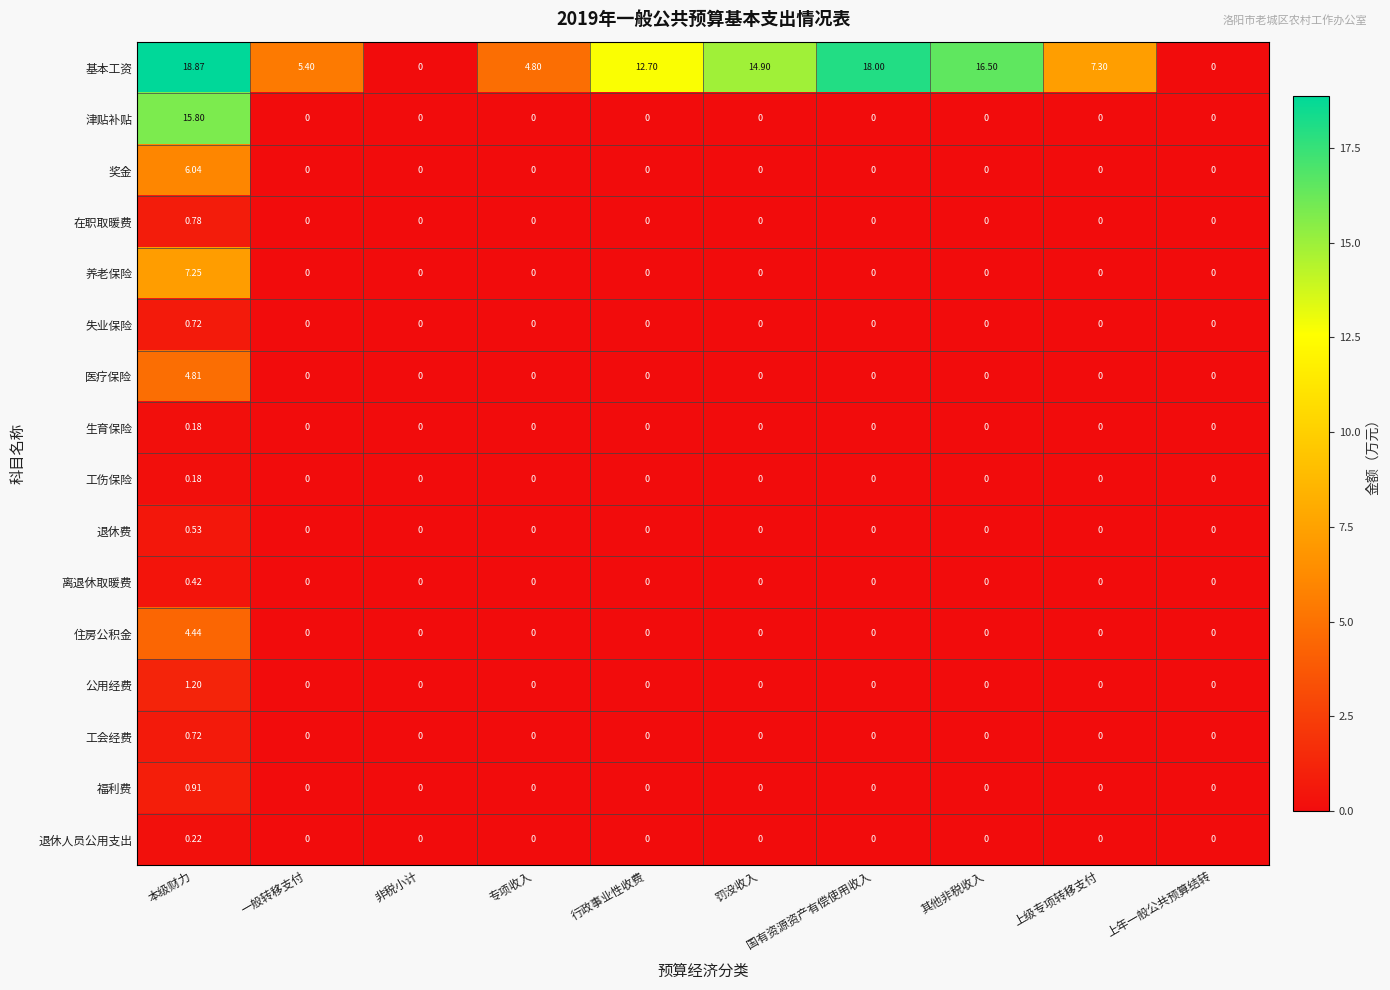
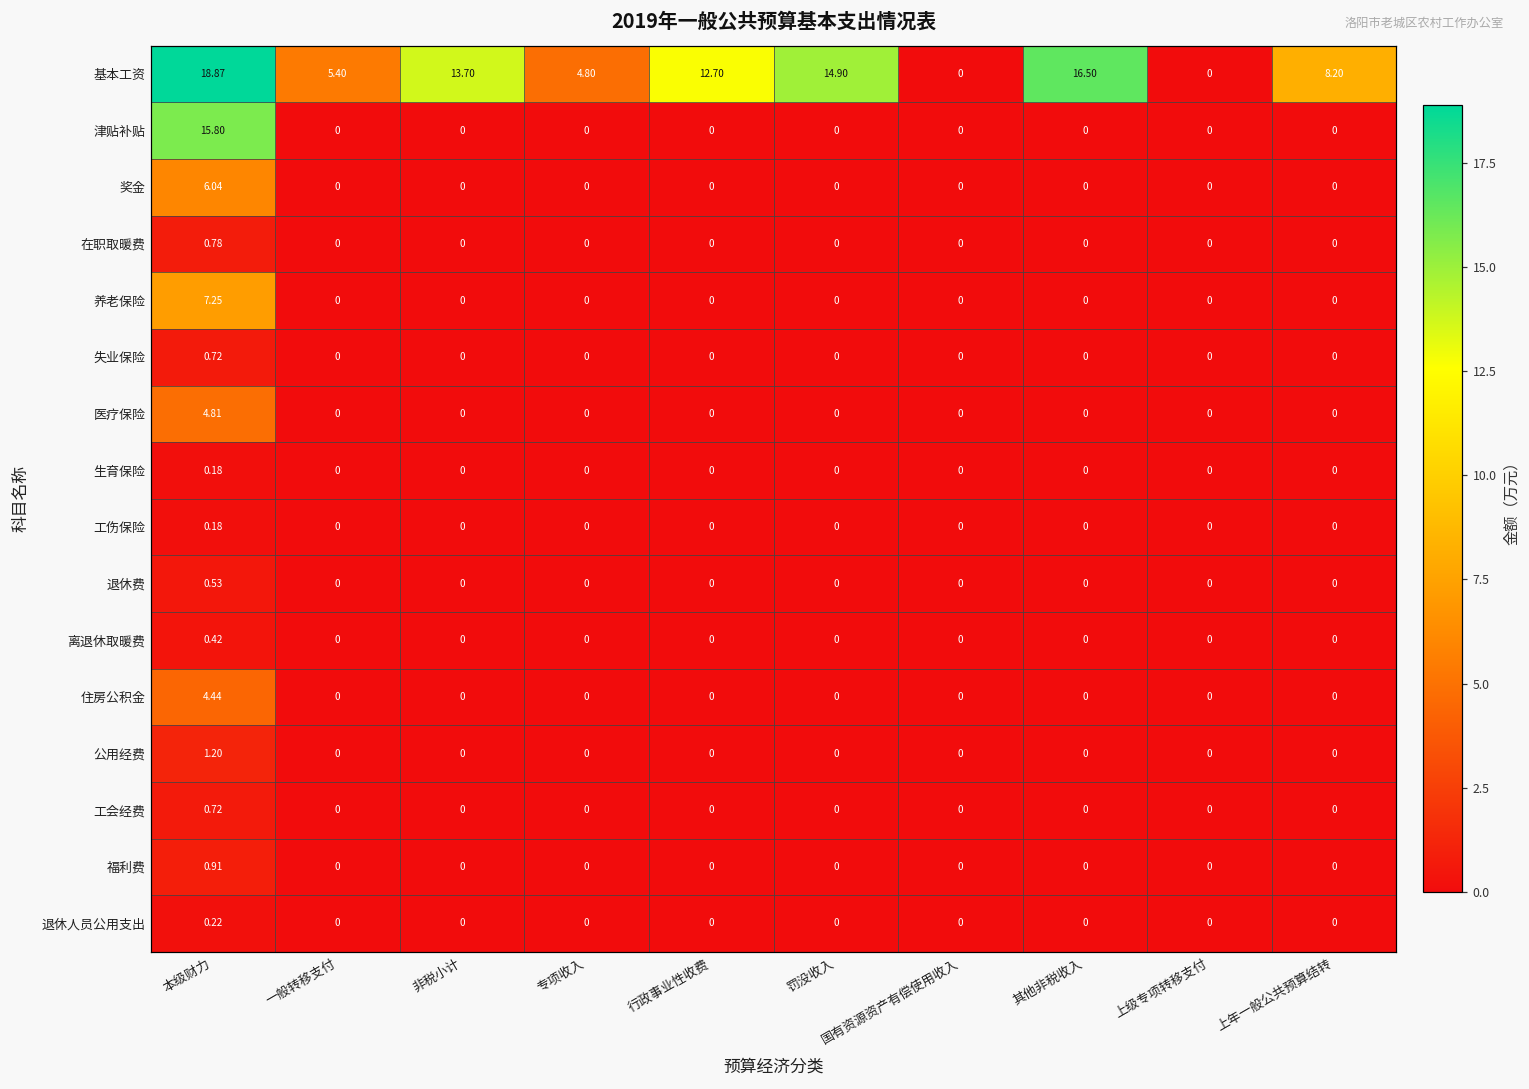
  {
    "基本工资": {
      "本级财力": 18.87,
      "一般转移支付": 5.40,
-     "非税小计": 0,
+     "非税小计": 13.70,
      "专项收入": 4.80,
      "行政事业性收费": 12.70,
      "罚没收入": 14.90,
-     "国有资源资产有偿使用收入": 18.00,
+     "国有资源资产有偿使用收入": 0,
      "其他非税收入": 16.50,
-     "上级专项转移支付": 7.30,
-     "上年一般公共预算结转": 0
+     "上级专项转移支付": 0,
+     "上年一般公共预算结转": 8.20
    },
    "津贴补贴": {
      "本级财力": 15.80,
      "一般转移支付": 0,
      "非税小计": 0,
      "专项收入": 0,
      "行政事业性收费": 0,
      "罚没收入": 0,
      "国有资源资产有偿使用收入": 0,
      "其他非税收入": 0,
      "上级专项转移支付": 0,
      "上年一般公共预算结转": 0
    },
    "奖金": {
      "本级财力": 6.04,
      "一般转移支付": 0,
      "非税小计": 0,
      "专项收入": 0,
      "行政事业性收费": 0,
      "罚没收入": 0,
      "国有资源资产有偿使用收入": 0,
      "其他非税收入": 0,
      "上级专项转移支付": 0,
      "上年一般公共预算结转": 0
    },
    "在职取暖费": {
      "本级财力": 0.78,
      "一般转移支付": 0,
      "非税小计": 0,
      "专项收入": 0,
      "行政事业性收费": 0,
      "罚没收入": 0,
      "国有资源资产有偿使用收入": 0,
      "其他非税收入": 0,
      "上级专项转移支付": 0,
      "上年一般公共预算结转": 0
    },
    "养老保险": {
      "本级财力": 7.25,
      "一般转移支付": 0,
      "非税小计": 0,
      "专项收入": 0,
      "行政事业性收费": 0,
      "罚没收入": 0,
      "国有资源资产有偿使用收入": 0,
      "其他非税收入": 0,
      "上级专项转移支付": 0,
      "上年一般公共预算结转": 0
    },
    "失业保险": {
      "本级财力": 0.72,
      "一般转移支付": 0,
      "非税小计": 0,
      "专项收入": 0,
      "行政事业性收费": 0,
      "罚没收入": 0,
      "国有资源资产有偿使用收入": 0,
      "其他非税收入": 0,
      "上级专项转移支付": 0,
      "上年一般公共预算结转": 0
    },
    "医疗保险": {
      "本级财力": 4.81,
      "一般转移支付": 0,
      "非税小计": 0,
      "专项收入": 0,
      "行政事业性收费": 0,
      "罚没收入": 0,
      "国有资源资产有偿使用收入": 0,
      "其他非税收入": 0,
      "上级专项转移支付": 0,
      "上年一般公共预算结转": 0
    },
    "生育保险": {
      "本级财力": 0.18,
      "一般转移支付": 0,
      "非税小计": 0,
      "专项收入": 0,
      "行政事业性收费": 0,
      "罚没收入": 0,
      "国有资源资产有偿使用收入": 0,
      "其他非税收入": 0,
      "上级专项转移支付": 0,
      "上年一般公共预算结转": 0
    },
    "工伤保险": {
      "本级财力": 0.18,
      "一般转移支付": 0,
      "非税小计": 0,
      "专项收入": 0,
      "行政事业性收费": 0,
      "罚没收入": 0,
      "国有资源资产有偿使用收入": 0,
      "其他非税收入": 0,
      "上级专项转移支付": 0,
      "上年一般公共预算结转": 0
    },
    "退休费": {
      "本级财力": 0.53,
      "一般转移支付": 0,
      "非税小计": 0,
      "专项收入": 0,
      "行政事业性收费": 0,
      "罚没收入": 0,
      "国有资源资产有偿使用收入": 0,
      "其他非税收入": 0,
      "上级专项转移支付": 0,
      "上年一般公共预算结转": 0
    },
    "离退休取暖费": {
      "本级财力": 0.42,
      "一般转移支付": 0,
      "非税小计": 0,
      "专项收入": 0,
      "行政事业性收费": 0,
      "罚没收入": 0,
      "国有资源资产有偿使用收入": 0,
      "其他非税收入": 0,
      "上级专项转移支付": 0,
      "上年一般公共预算结转": 0
    },
    "住房公积金": {
      "本级财力": 4.44,
      "一般转移支付": 0,
      "非税小计": 0,
      "专项收入": 0,
      "行政事业性收费": 0,
      "罚没收入": 0,
      "国有资源资产有偿使用收入": 0,
      "其他非税收入": 0,
      "上级专项转移支付": 0,
      "上年一般公共预算结转": 0
    },
    "公用经费": {
      "本级财力": 1.20,
      "一般转移支付": 0,
      "非税小计": 0,
      "专项收入": 0,
      "行政事业性收费": 0,
      "罚没收入": 0,
      "国有资源资产有偿使用收入": 0,
      "其他非税收入": 0,
      "上级专项转移支付": 0,
      "上年一般公共预算结转": 0
    },
    "工会经费": {
      "本级财力": 0.72,
      "一般转移支付": 0,
      "非税小计": 0,
      "专项收入": 0,
      "行政事业性收费": 0,
      "罚没收入": 0,
      "国有资源资产有偿使用收入": 0,
      "其他非税收入": 0,
      "上级专项转移支付": 0,
      "上年一般公共预算结转": 0
    },
    "福利费": {
      "本级财力": 0.91,
      "一般转移支付": 0,
      "非税小计": 0,
      "专项收入": 0,
      "行政事业性收费": 0,
      "罚没收入": 0,
      "国有资源资产有偿使用收入": 0,
      "其他非税收入": 0,
      "上级专项转移支付": 0,
      "上年一般公共预算结转": 0
    },
    "退休人员公用支出": {
      "本级财力": 0.22,
      "一般转移支付": 0,
      "非税小计": 0,
      "专项收入": 0,
      "行政事业性收费": 0,
      "罚没收入": 0,
      "国有资源资产有偿使用收入": 0,
      "其他非税收入": 0,
      "上级专项转移支付": 0,
      "上年一般公共预算结转": 0
    }
  }
